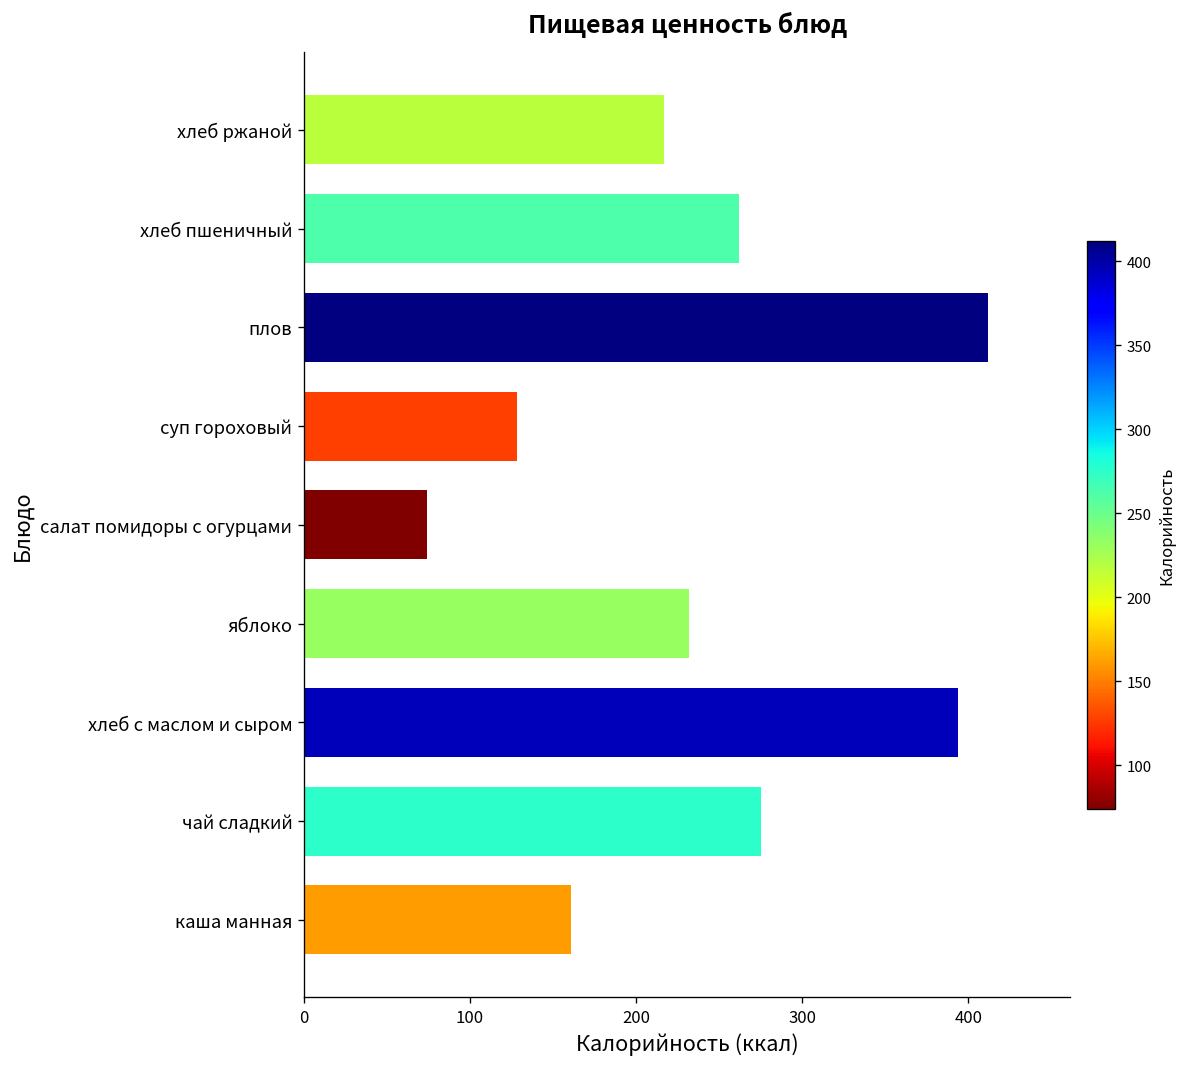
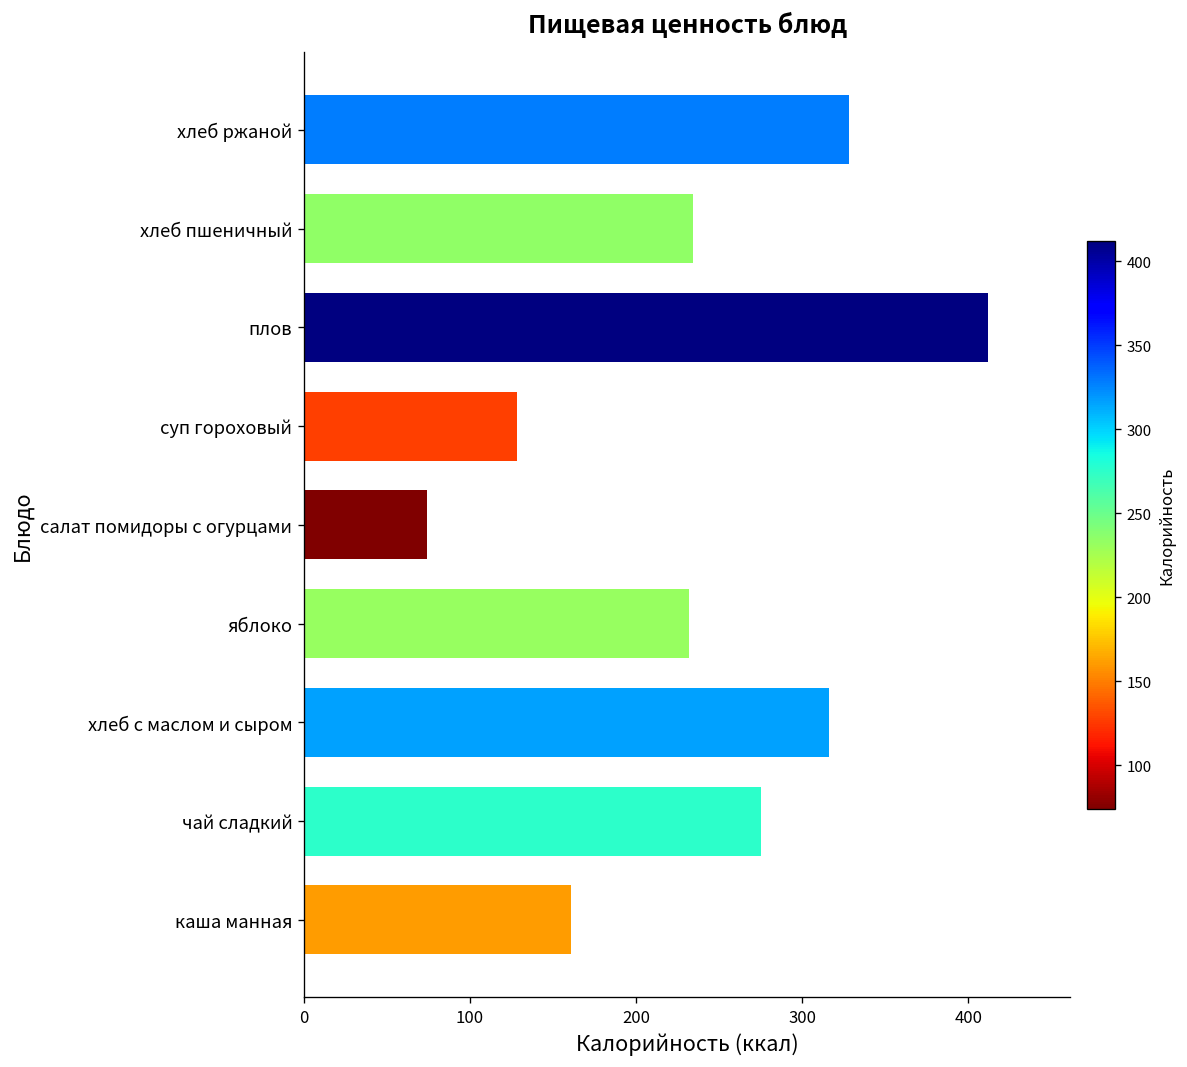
  {
-   "хлеб ржаной": 217,
-   "хлеб пшеничный": 262,
+   "хлеб ржаной": 328,
+   "хлеб пшеничный": 234,
    "плов": 412,
    "суп гороховый": 128,
    "салат помидоры с огурцами": 74,
    "яблоко": 232,
-   "хлеб с маслом и сыром": 394,
+   "хлеб с маслом и сыром": 316,
    "чай сладкий": 275,
    "каша манная": 161
  }
